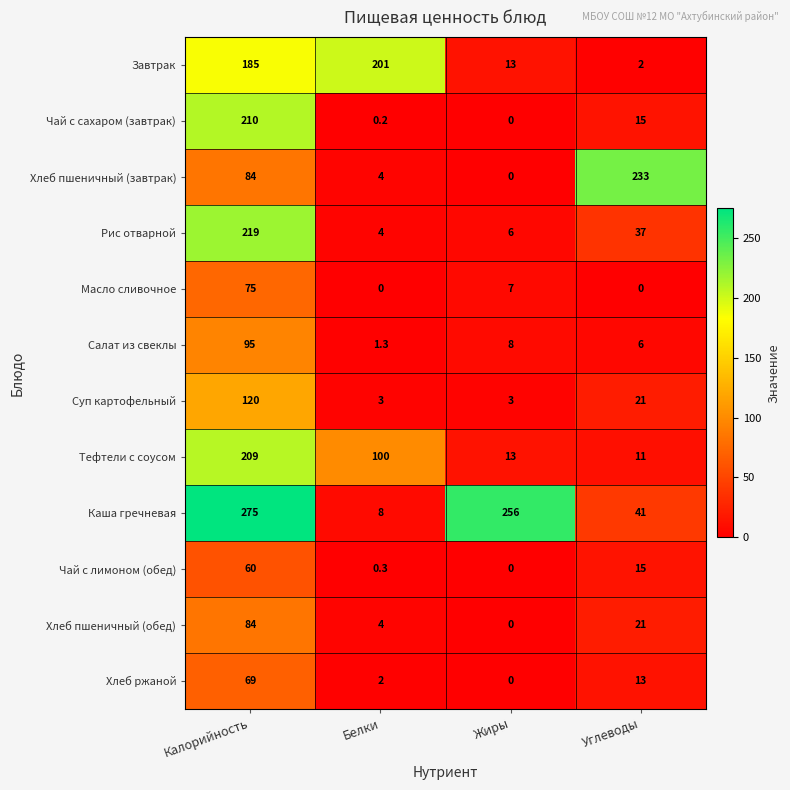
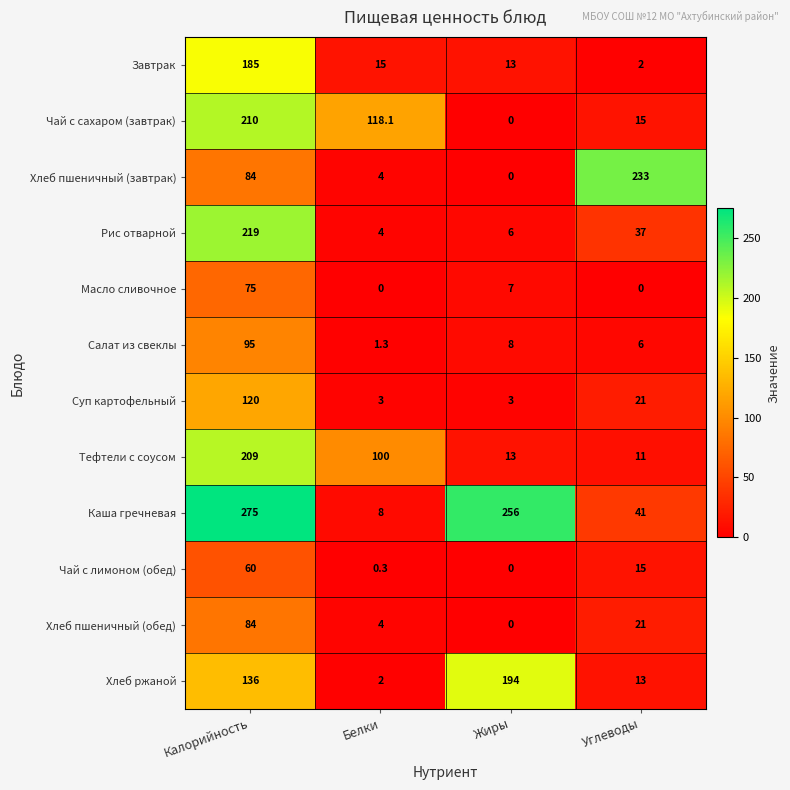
  {
    "Завтрак": {
      "Калорийность": 185,
-     "Белки": 201,
+     "Белки": 15,
      "Жиры": 13,
      "Углеводы": 2
    },
    "Чай с сахаром (завтрак)": {
      "Калорийность": 210,
-     "Белки": 0.2,
+     "Белки": 118.1,
      "Жиры": 0,
      "Углеводы": 15
    },
    "Хлеб пшеничный (завтрак)": {
      "Калорийность": 84,
      "Белки": 4,
      "Жиры": 0,
      "Углеводы": 233
    },
    "Рис отварной": {
      "Калорийность": 219,
      "Белки": 4,
      "Жиры": 6,
      "Углеводы": 37
    },
    "Масло сливочное": {
      "Калорийность": 75,
      "Белки": 0,
      "Жиры": 7,
      "Углеводы": 0
    },
    "Салат из свеклы": {
      "Калорийность": 95,
      "Белки": 1.3,
      "Жиры": 8,
      "Углеводы": 6
    },
    "Суп картофельный": {
      "Калорийность": 120,
      "Белки": 3,
      "Жиры": 3,
      "Углеводы": 21
    },
    "Тефтели с соусом": {
      "Калорийность": 209,
      "Белки": 100,
      "Жиры": 13,
      "Углеводы": 11
    },
    "Каша гречневая": {
      "Калорийность": 275,
      "Белки": 8,
      "Жиры": 256,
      "Углеводы": 41
    },
    "Чай с лимоном (обед)": {
      "Калорийность": 60,
      "Белки": 0.3,
      "Жиры": 0,
      "Углеводы": 15
    },
    "Хлеб пшеничный (обед)": {
      "Калорийность": 84,
      "Белки": 4,
      "Жиры": 0,
      "Углеводы": 21
    },
    "Хлеб ржаной": {
-     "Калорийность": 69,
+     "Калорийность": 136,
      "Белки": 2,
-     "Жиры": 0,
+     "Жиры": 194,
      "Углеводы": 13
    }
  }
